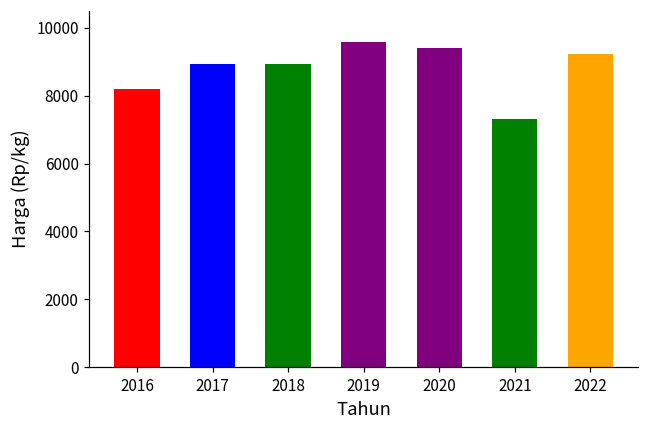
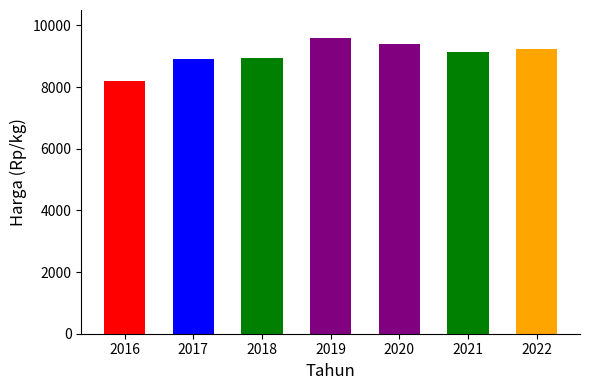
  {
    "2016": 8200,
    "2017": 8900,
    "2018": 9000,
    "2019": 9600,
    "2020": 9400,
-   "2021": 7300,
+   "2021": 9200,
    "2022": 9200
  }
